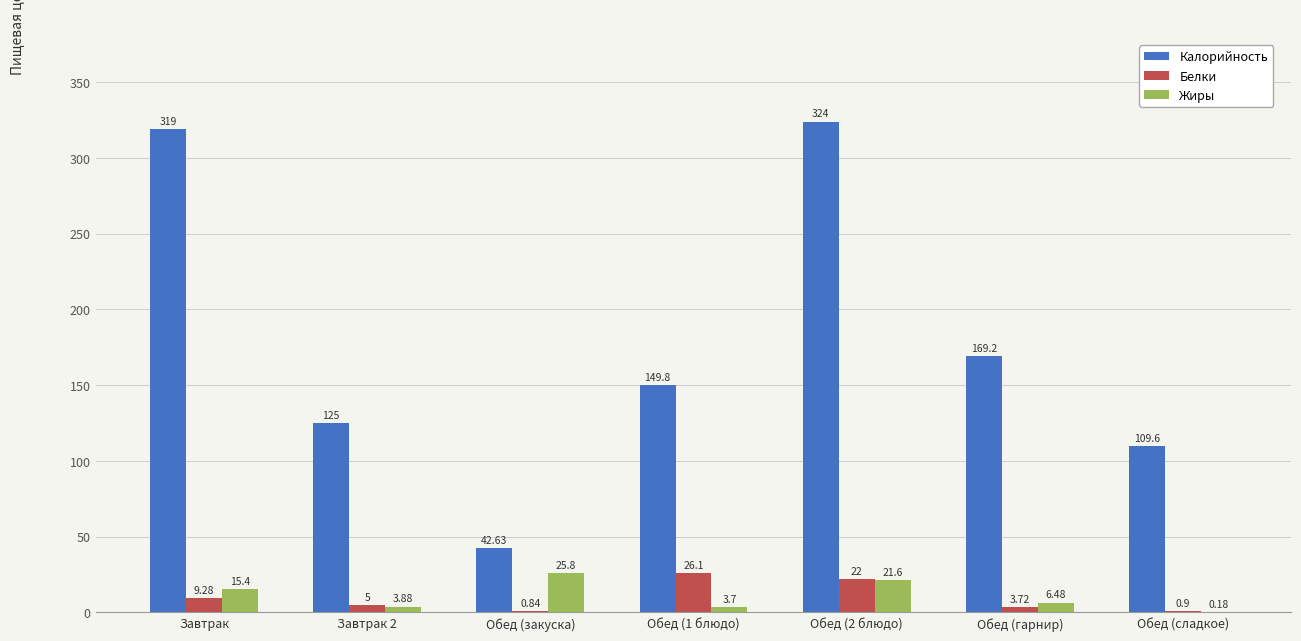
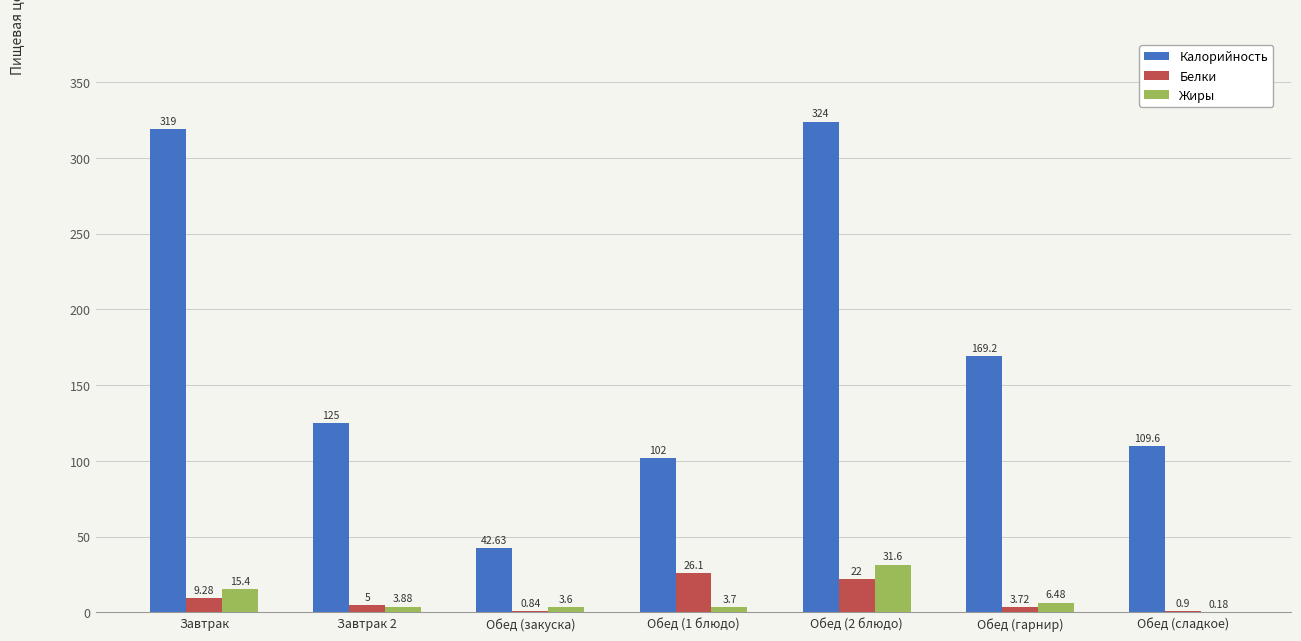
  {
    "Калорийность": {
      "Завтрак": 319,
      "Завтрак 2": 125,
      "Обед (закуска)": 42.63,
-     "Обед (1 блюдо)": 149.8,
+     "Обед (1 блюдо)": 102,
      "Обед (2 блюдо)": 324,
      "Обед (гарнир)": 169.2,
      "Обед (сладкое)": 109.6
    },
    "Белки": {
      "Завтрак": 9.28,
      "Завтрак 2": 5,
      "Обед (закуска)": 0.84,
      "Обед (1 блюдо)": 26.1,
      "Обед (2 блюдо)": 22,
      "Обед (гарнир)": 3.72,
      "Обед (сладкое)": 0.9
    },
    "Жиры": {
      "Завтрак": 15.4,
      "Завтрак 2": 3.88,
-     "Обед (закуска)": 25.8,
+     "Обед (закуска)": 3.6,
      "Обед (1 блюдо)": 3.7,
-     "Обед (2 блюдо)": 21.6,
+     "Обед (2 блюдо)": 31.6,
      "Обед (гарнир)": 6.48,
      "Обед (сладкое)": 0.18
    }
  }
